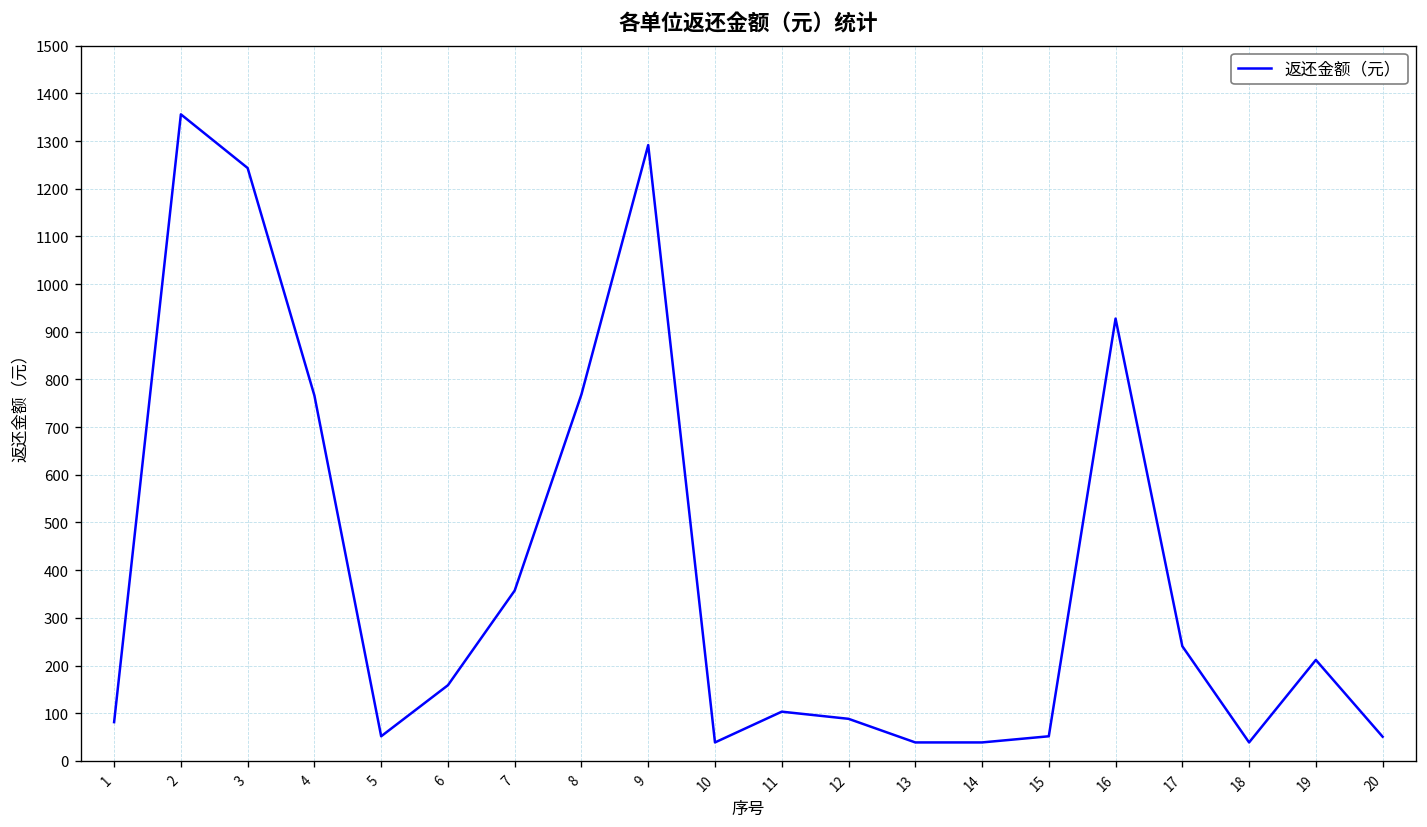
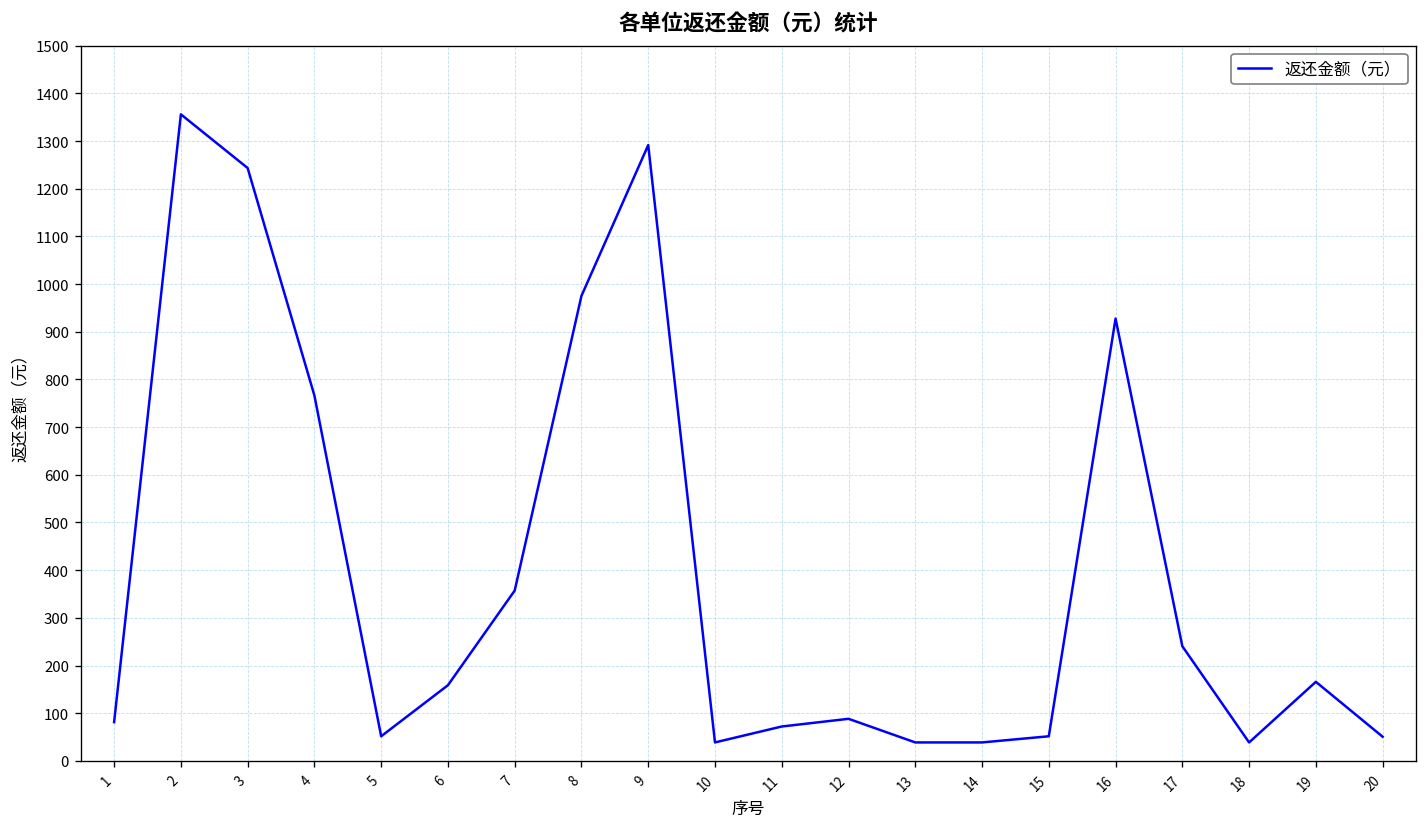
  {
    "1": 80,
    "2": 1360,
    "3": 1240,
    "4": 770,
    "5": 50,
    "6": 160,
    "7": 360,
-   "8": 770,
+   "8": 980,
    "9": 1290,
    "10": 40,
-   "11": 100,
+   "11": 70,
    "12": 90,
    "13": 40,
    "14": 40,
    "15": 50,
    "16": 930,
    "17": 240,
    "18": 40,
-   "19": 210,
+   "19": 170,
    "20": 50
  }
